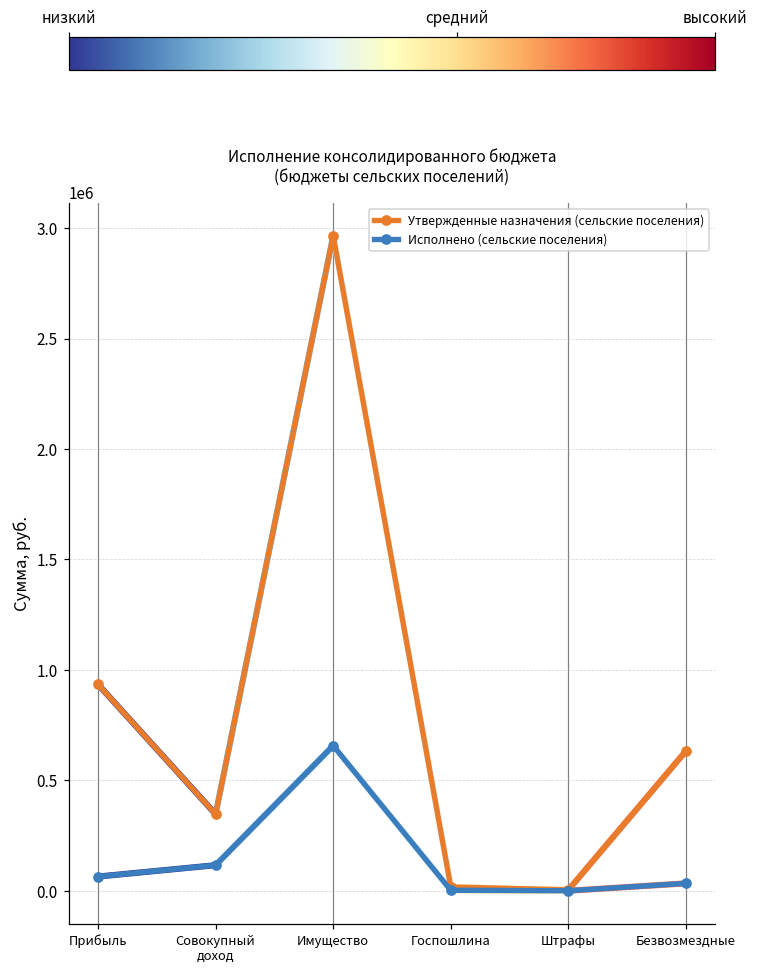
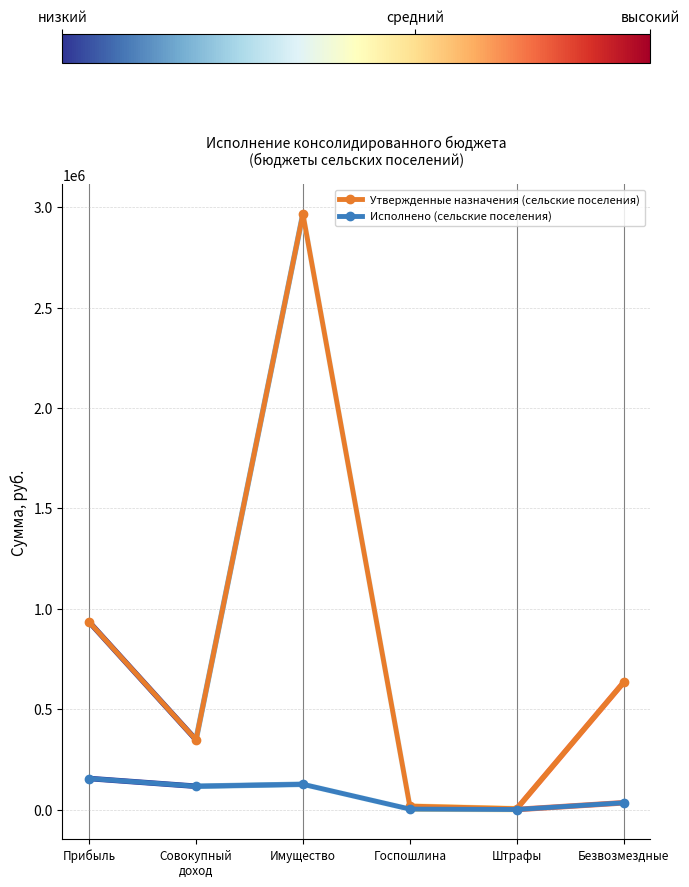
  {
    "Исполнено (сельские поселения)": {
-     "Прибыль": 60000,
-     "Имущество": 660000
+     "Прибыль": 150000,
+     "Имущество": 130000
    }
  }
